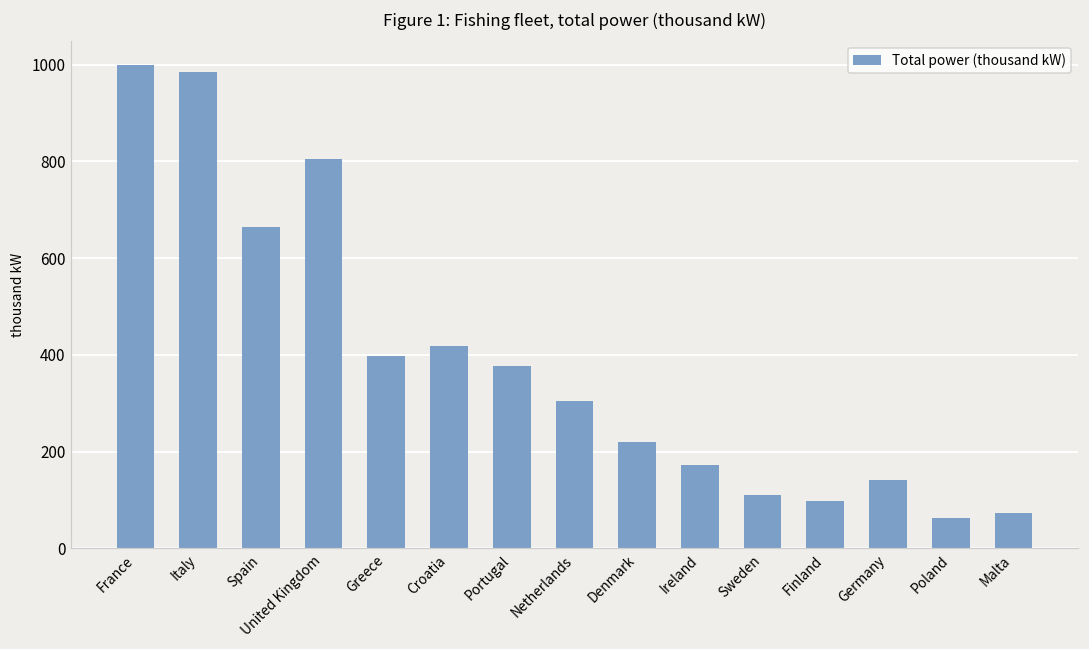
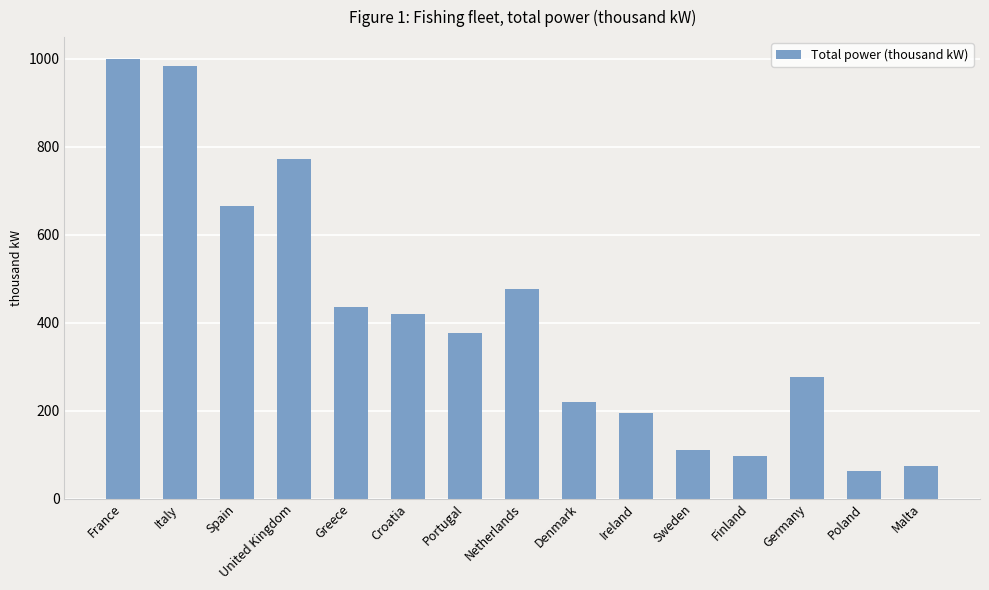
  {
    "France": 1000,
    "Italy": 980,
    "Spain": 660,
-   "United Kingdom": 800,
-   "Greece": 400,
+   "United Kingdom": 770,
+   "Greece": 430,
    "Croatia": 420,
    "Portugal": 380,
-   "Netherlands": 300,
+   "Netherlands": 480,
    "Denmark": 220,
-   "Ireland": 170,
+   "Ireland": 190,
    "Sweden": 110,
    "Finland": 100,
-   "Germany": 140,
+   "Germany": 280,
    "Poland": 60,
    "Malta": 70
  }
